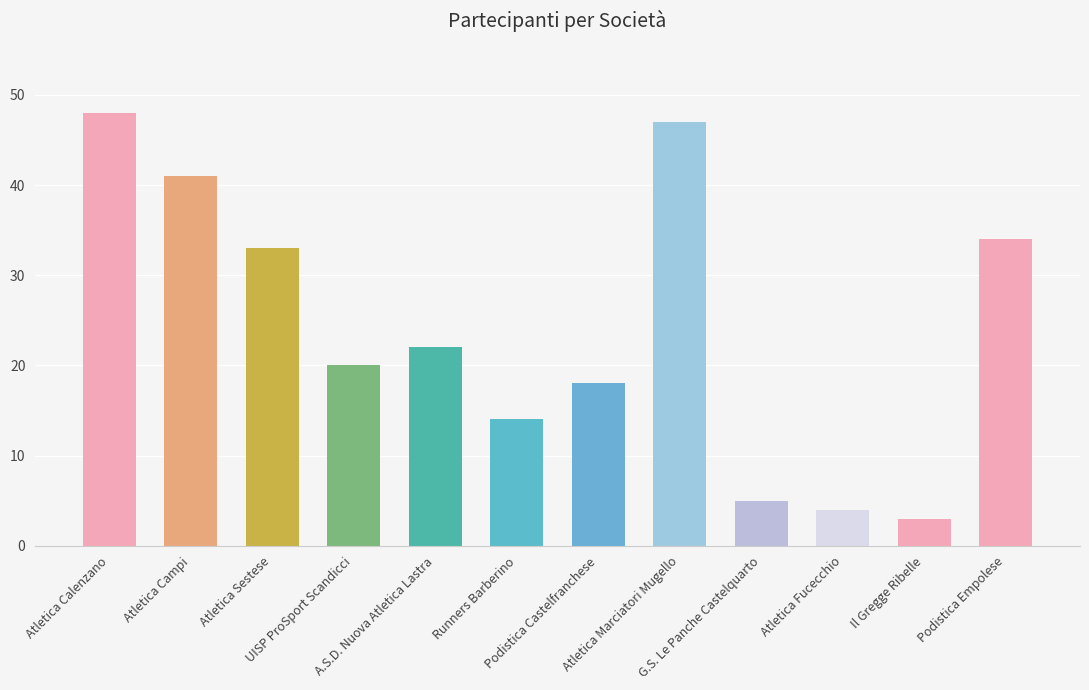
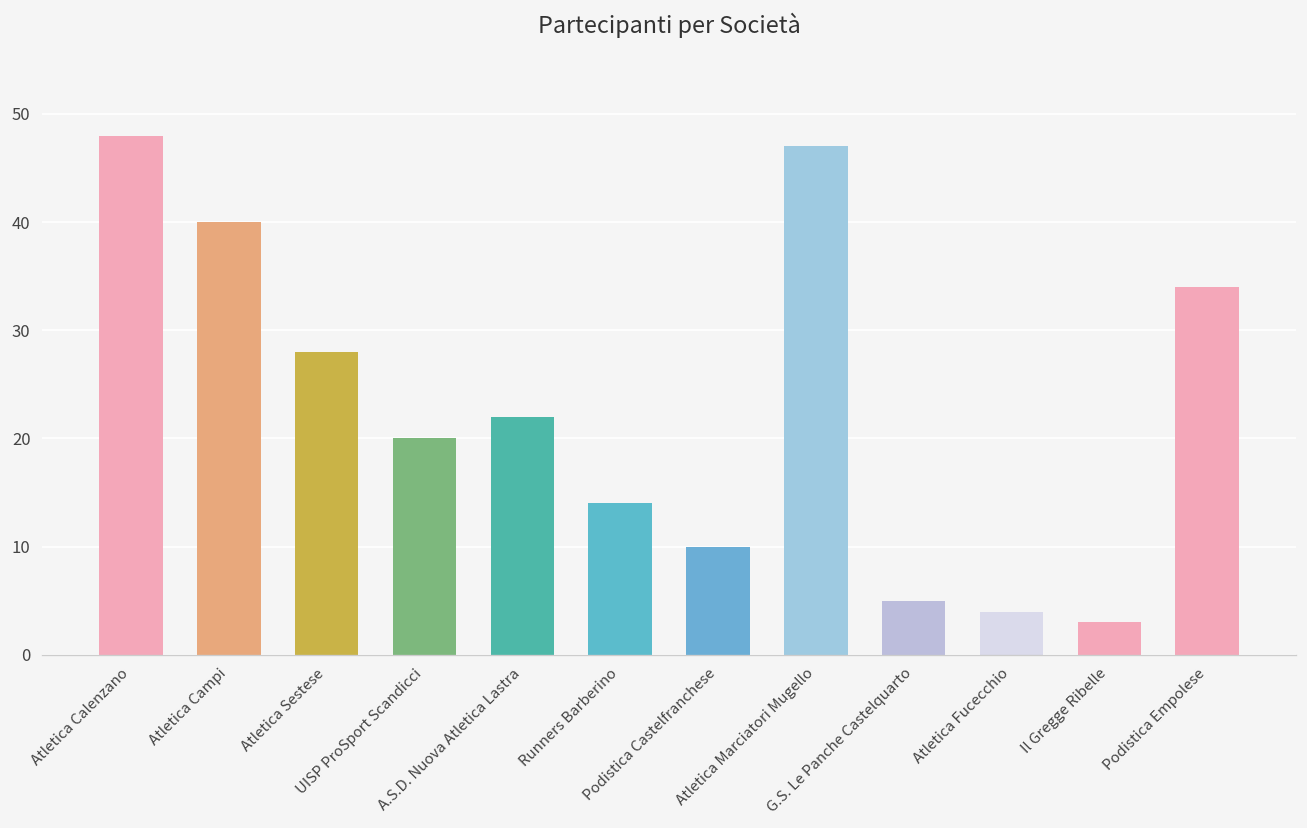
  {
    "Atletica Calenzano": 48,
-   "Atletica Campi": 41,
-   "Atletica Sestese": 33,
+   "Atletica Campi": 40,
+   "Atletica Sestese": 28,
    "UISP ProSport Scandicci": 20,
    "A.S.D. Nuova Atletica Lastra": 22,
    "Runners Barberino": 14,
-   "Podistica Castelfranchese": 18,
+   "Podistica Castelfranchese": 10,
    "Atletica Marciatori Mugello": 47,
    "G.S. Le Panche Castelquarto": 5,
    "Atletica Fucecchio": 4,
    "Il Gregge Ribelle": 3,
    "Podistica Empolese": 34
  }
